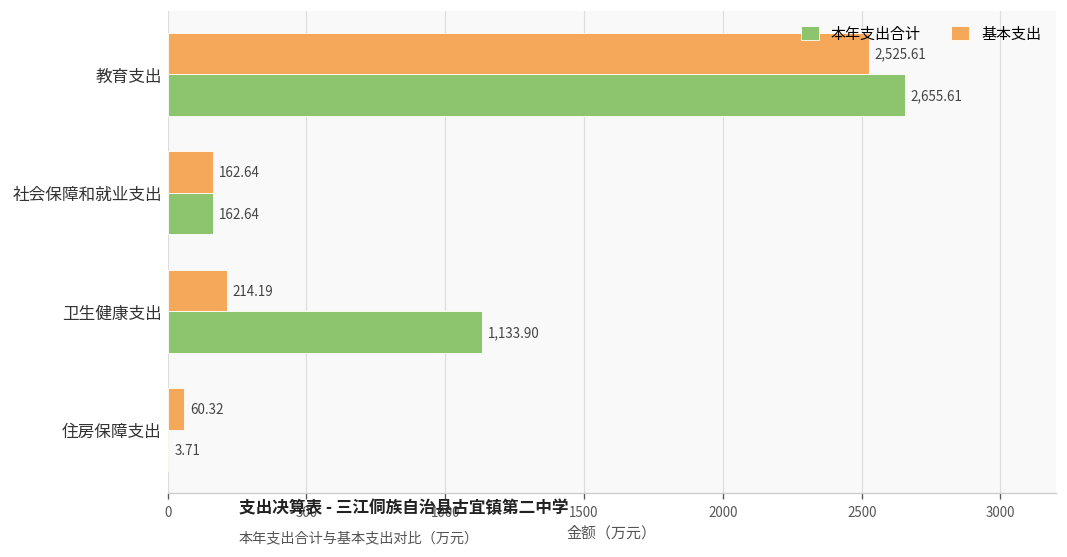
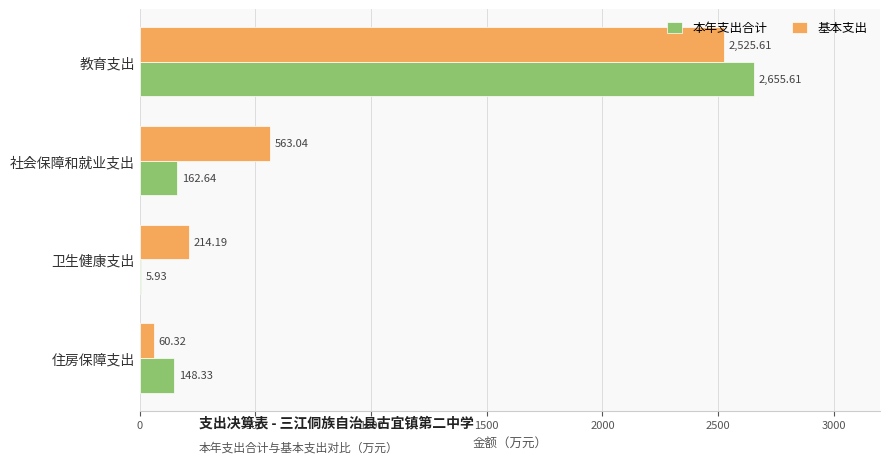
  {
    "本年支出合计": {
      "教育支出": "2,655.61",
      "社会保障和就业支出": "162.64",
-     "卫生健康支出": "1,133.90",
-     "住房保障支出": "3.71"
+     "卫生健康支出": "5.93",
+     "住房保障支出": "148.33"
    },
    "基本支出": {
      "教育支出": "2,525.61",
-     "社会保障和就业支出": "162.64",
+     "社会保障和就业支出": "563.04",
      "卫生健康支出": "214.19",
      "住房保障支出": "60.32"
    }
  }
